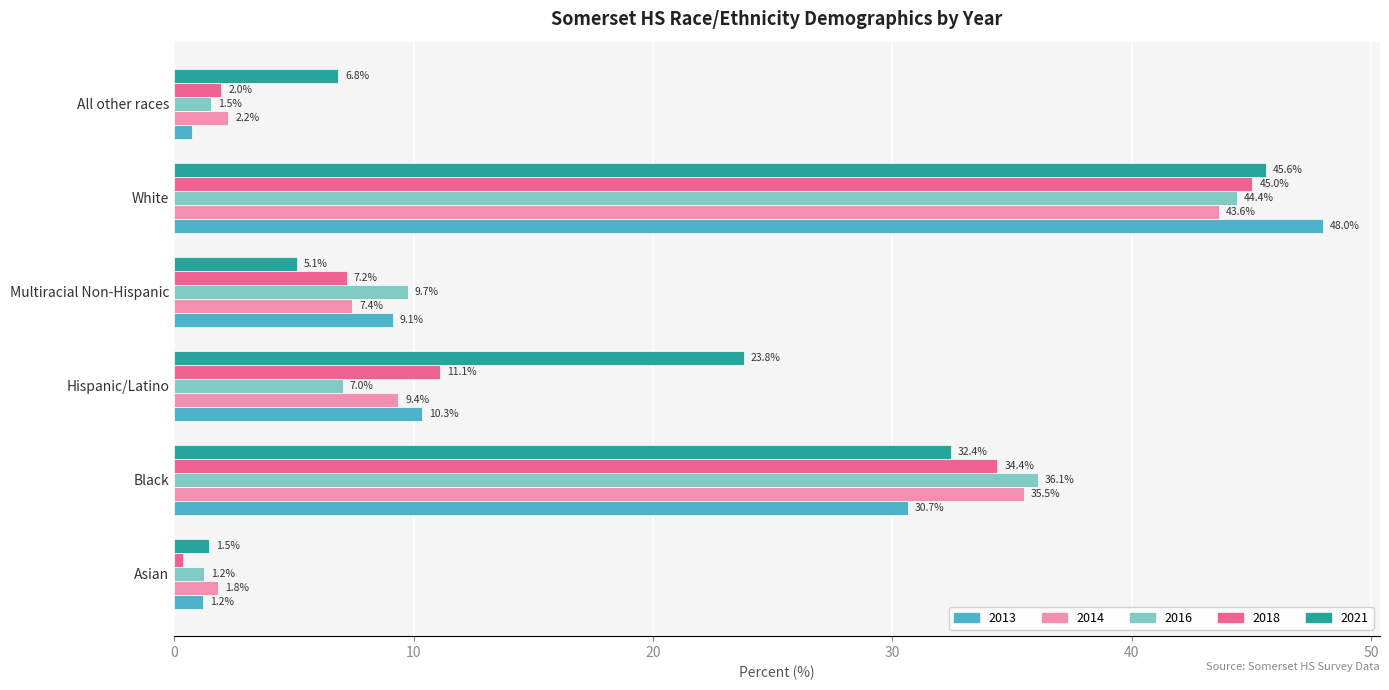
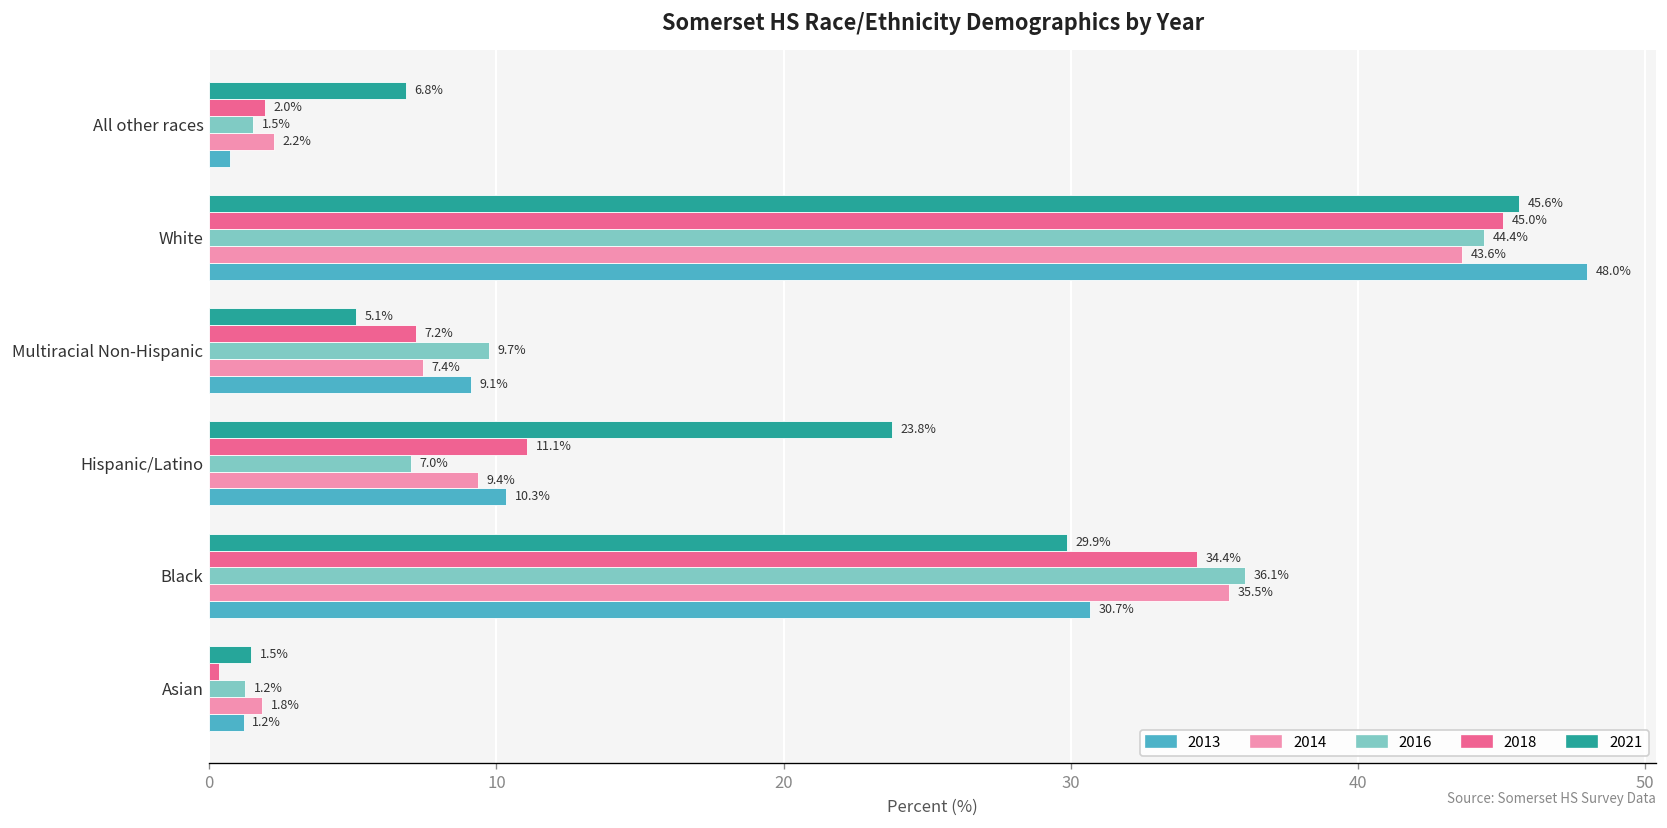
  {
    "2021": {
      "All other races": "6.8%",
      "White": "45.6%",
      "Multiracial Non-Hispanic": "5.1%",
      "Hispanic/Latino": "23.8%",
-     "Black": "32.4%",
+     "Black": "29.9%",
      "Asian": "1.5%"
    }
  }
